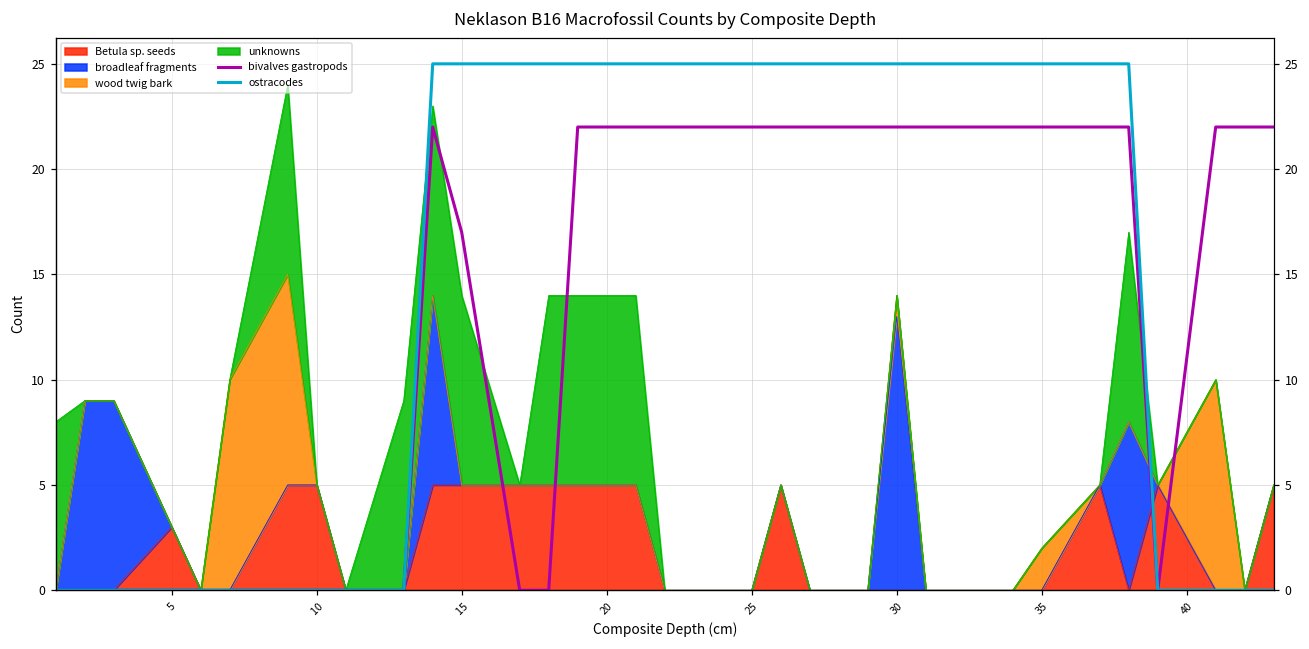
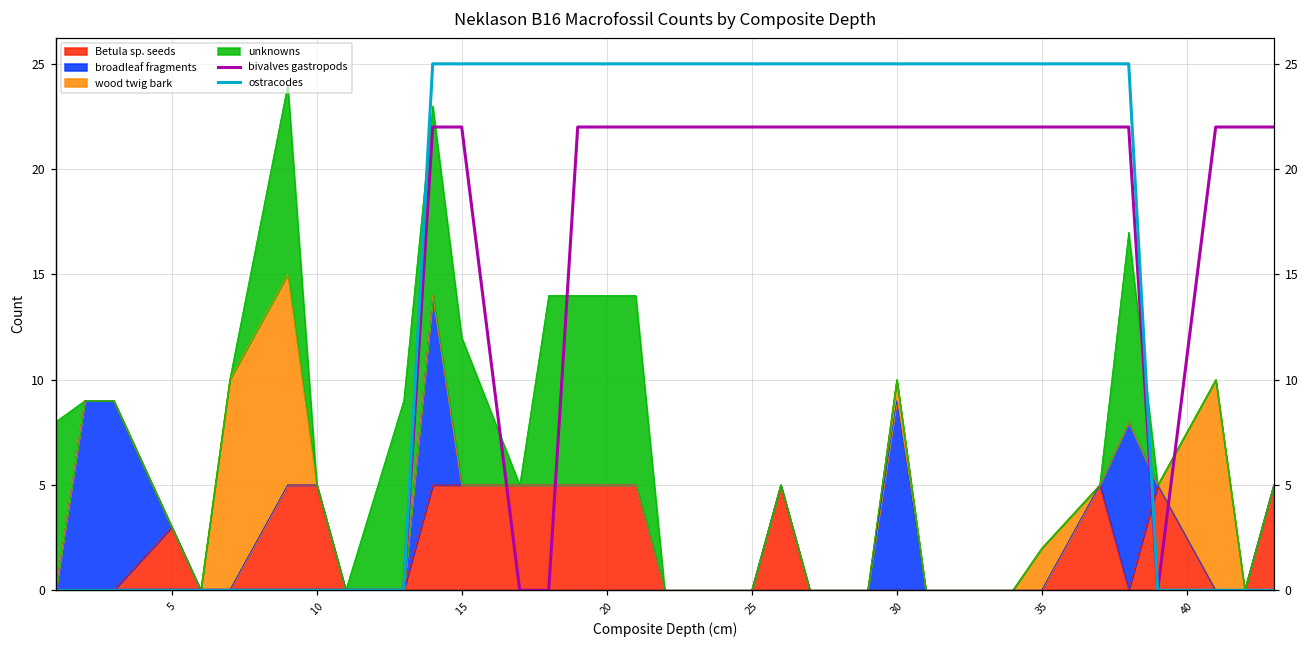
  {
    "Betula sp. seeds": {
      "30": 0
    },
    "broadleaf fragments": {
-     "30": 13
+     "30": 9
    },
    "unknowns": {
-     "15": 9
+     "15": 7
    },
    "bivalves gastropods": {
-     "15": 17,
+     "15": 22,
      "25": 22,
      "30": 22,
      "35": 22
    },
    "ostracodes": {
      "15": 25,
      "25": 25,
      "30": 25,
      "35": 25
    }
  }
